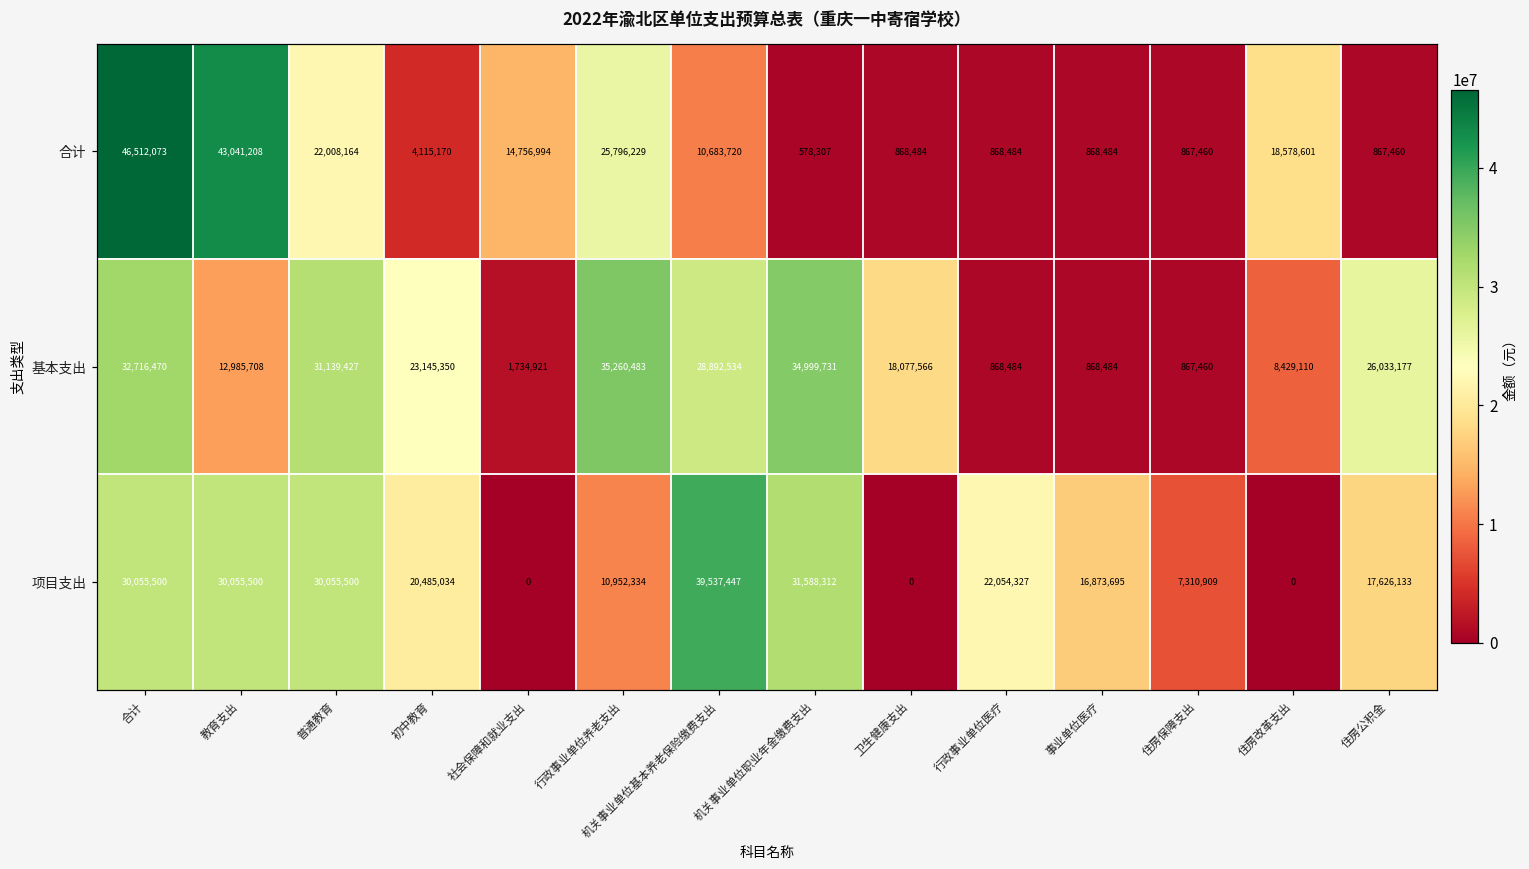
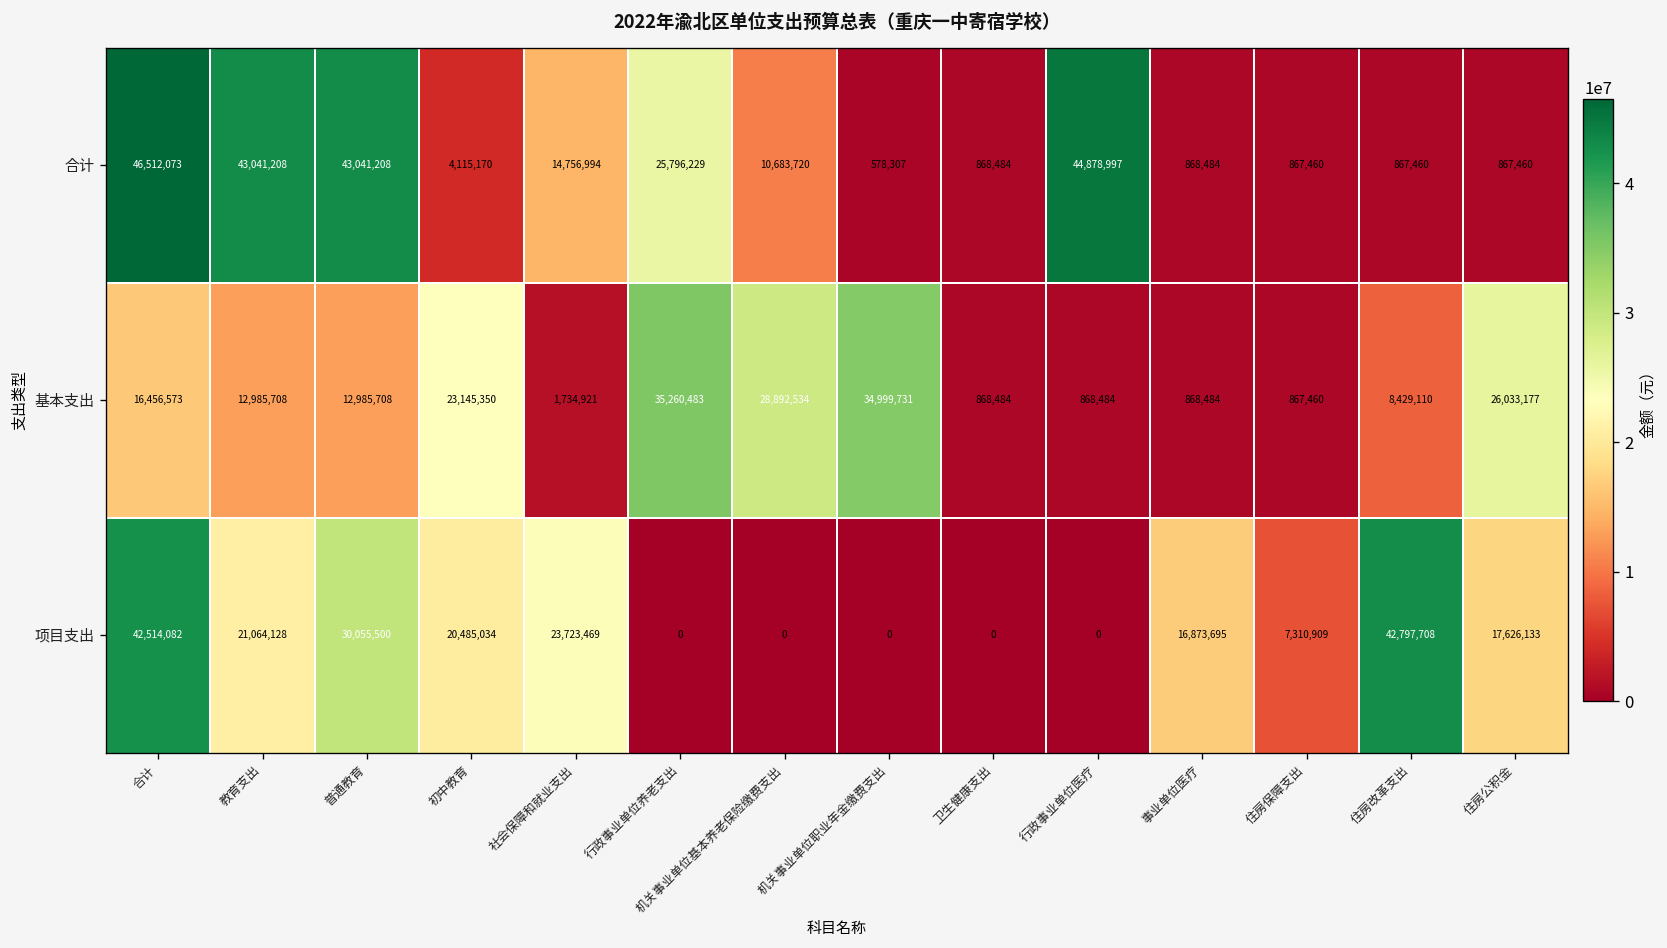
  {
    "合计": {
      "合计": "46,512,073",
      "教育支出": "43,041,208",
-     "普通教育": "22,008,164",
+     "普通教育": "43,041,208",
      "初中教育": "4,115,170",
      "社会保障和就业支出": "14,756,994",
      "行政事业单位养老支出": "25,796,229",
      "机关事业单位基本养老保险缴费支出": "10,683,720",
      "机关事业单位职业年金缴费支出": "578,307",
      "卫生健康支出": "868,484",
-     "行政事业单位医疗": "868,484",
+     "行政事业单位医疗": "44,878,997",
      "事业单位医疗": "868,484",
      "住房保障支出": "867,460",
-     "住房改革支出": "18,578,601",
+     "住房改革支出": "867,460",
      "住房公积金": "867,460"
    },
    "基本支出": {
-     "合计": "32,716,470",
+     "合计": "16,456,573",
      "教育支出": "12,985,708",
-     "普通教育": "31,139,427",
+     "普通教育": "12,985,708",
      "初中教育": "23,145,350",
      "社会保障和就业支出": "1,734,921",
      "行政事业单位养老支出": "35,260,483",
      "机关事业单位基本养老保险缴费支出": "28,892,534",
      "机关事业单位职业年金缴费支出": "34,999,731",
-     "卫生健康支出": "18,077,566",
+     "卫生健康支出": "868,484",
      "行政事业单位医疗": "868,484",
      "事业单位医疗": "868,484",
      "住房保障支出": "867,460",
      "住房改革支出": "8,429,110",
      "住房公积金": "26,033,177"
    },
    "项目支出": {
-     "合计": "30,055,500",
-     "教育支出": "30,055,500",
+     "合计": "42,514,082",
+     "教育支出": "21,064,128",
      "普通教育": "30,055,500",
      "初中教育": "20,485,034",
-     "社会保障和就业支出": "0",
-     "行政事业单位养老支出": "10,952,334",
-     "机关事业单位基本养老保险缴费支出": "39,537,447",
-     "机关事业单位职业年金缴费支出": "31,588,312",
+     "社会保障和就业支出": "23,723,469",
+     "行政事业单位养老支出": "0",
+     "机关事业单位基本养老保险缴费支出": "0",
+     "机关事业单位职业年金缴费支出": "0",
      "卫生健康支出": "0",
-     "行政事业单位医疗": "22,054,327",
+     "行政事业单位医疗": "0",
      "事业单位医疗": "16,873,695",
      "住房保障支出": "7,310,909",
-     "住房改革支出": "0",
+     "住房改革支出": "42,797,708",
      "住房公积金": "17,626,133"
    }
  }
